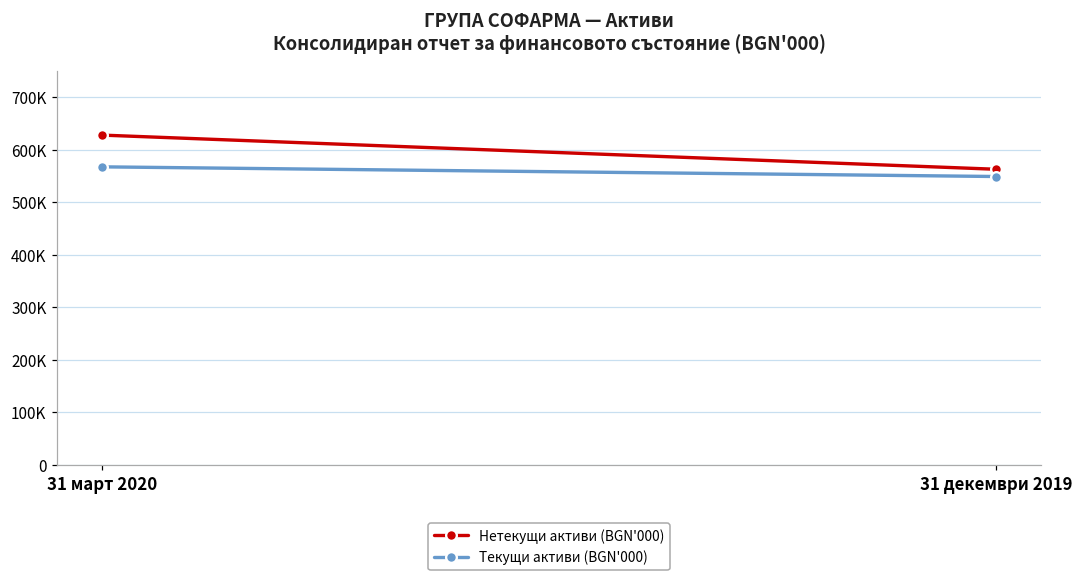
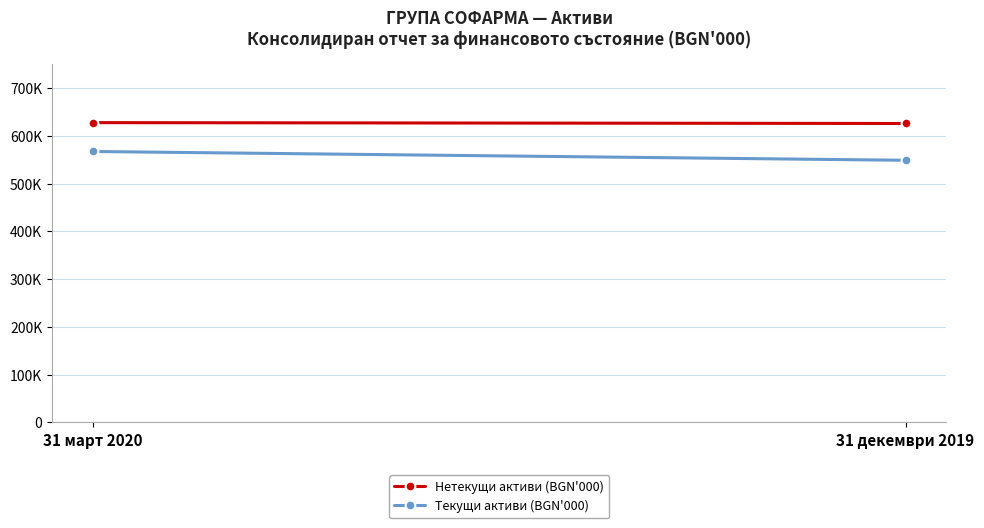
  {
    "Нетекущи активи (BGN'000)": {
      "31 март 2020": 630000,
-     "31 декември 2019": 560000
+     "31 декември 2019": 630000
    },
    "Текущи активи (BGN'000)": {
      "31 март 2020": 570000,
      "31 декември 2019": 550000
    }
  }
